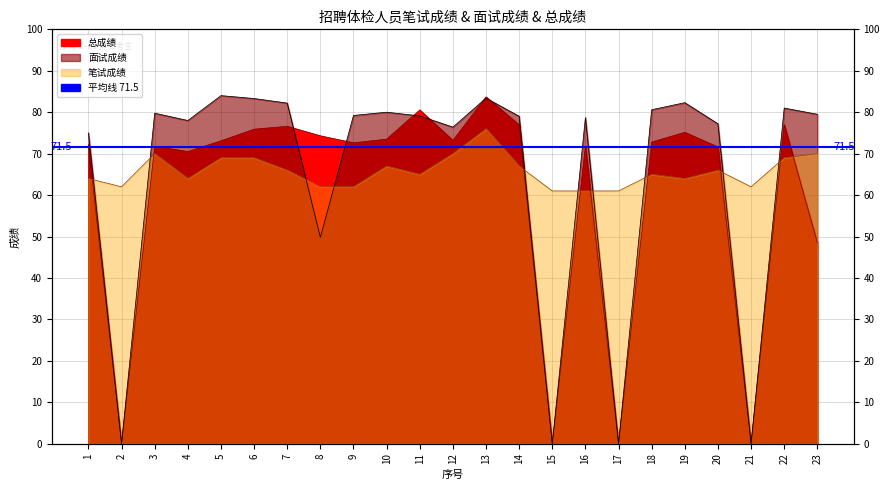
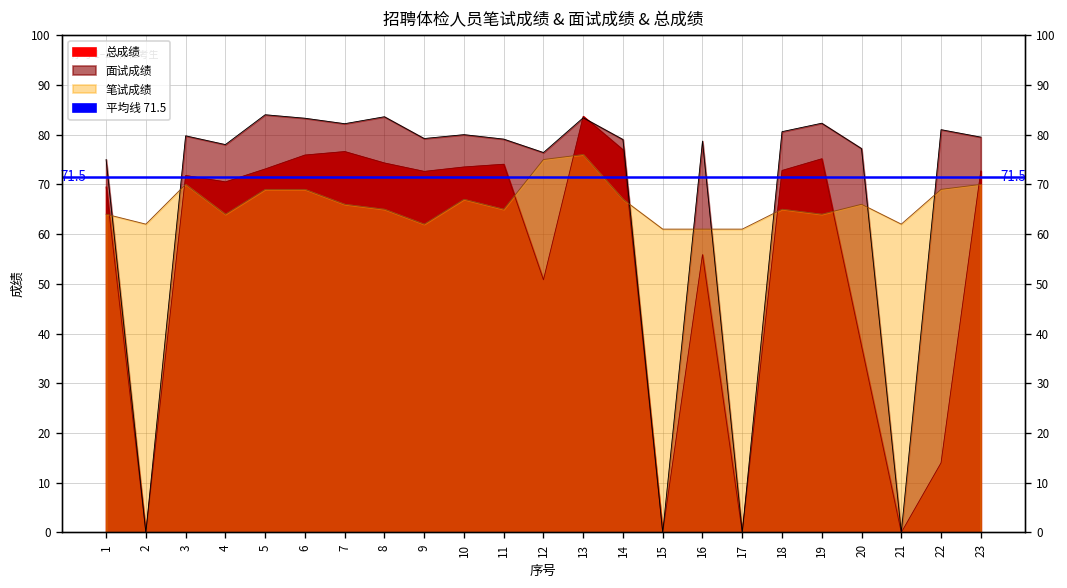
  {
    "总成绩": {
-     "1": 72,
+     "1": 70,
      "3": 72,
      "4": 71,
      "5": 73,
      "6": 76,
      "7": 77,
      "8": 74,
      "9": 73,
      "10": 74,
-     "11": 81,
-     "12": 73,
+     "11": 74,
+     "12": 51,
      "14": 77,
-     "16": 72,
+     "16": 56,
      "18": 73,
      "19": 75,
-     "20": 72,
-     "22": 77,
-     "23": 49
+     "20": 38,
+     "22": 14,
+     "23": 73
    },
    "面试成绩": {
      "1": 75,
      "3": 80,
      "4": 78,
      "5": 84,
      "6": 83,
      "7": 82,
-     "8": 50,
+     "8": 84,
      "9": 79,
      "10": 80,
      "11": 79,
      "12": 76,
      "14": 79,
      "16": 79,
      "18": 81,
      "19": 82,
      "20": 77,
      "22": 81,
      "23": 80
    },
    "笔试成绩": {
      "1": 64,
      "2": 62,
      "3": 70,
      "4": 64,
      "5": 69,
      "6": 69,
      "7": 66,
-     "8": 62,
+     "8": 65,
      "9": 62,
      "10": 67,
      "11": 65,
-     "12": 70,
+     "12": 75,
      "13": 76,
      "14": 67,
      "15": 61,
      "16": 61,
      "17": 61,
      "18": 65,
      "19": 64,
      "20": 66,
      "21": 62,
      "22": 69
    }
  }
